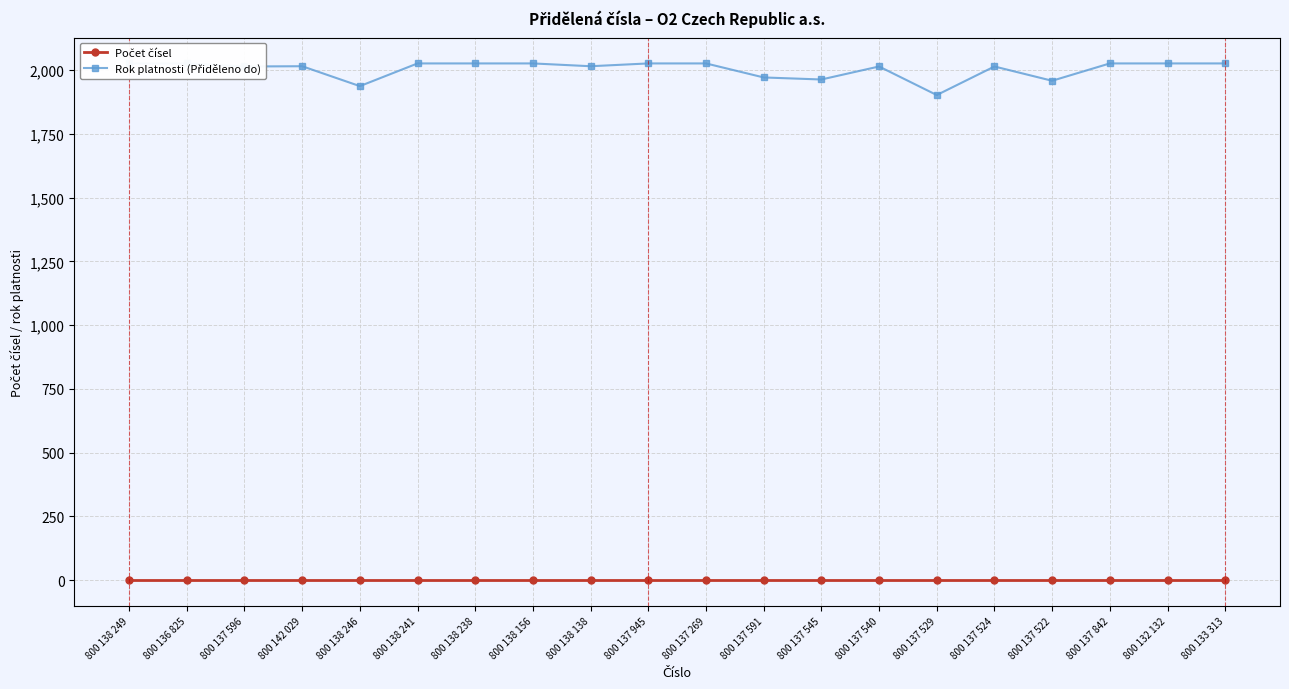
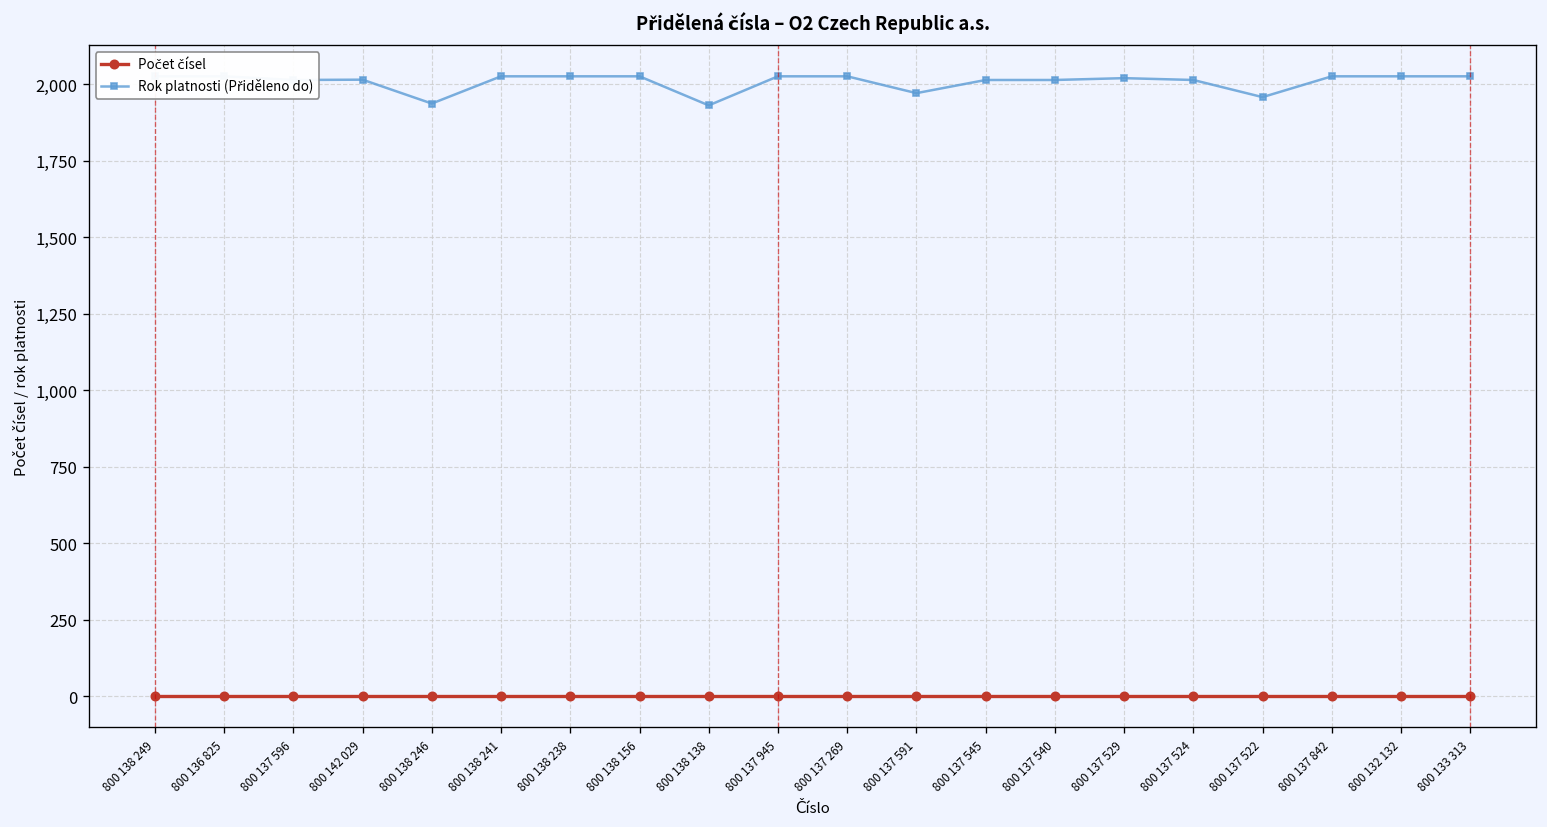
  {
    "Počet čísel": {
      "800 138 249": "0",
      "800 136 825": "0",
      "800 137 596": "0",
      "800 142 029": "0",
      "800 138 246": "0",
      "800 138 241": "0",
      "800 138 238": "0",
      "800 138 156": "0",
      "800 138 138": "0",
      "800 137 945": "0",
      "800 137 269": "0",
      "800 137 591": "0",
      "800 137 545": "0",
      "800 137 540": "0",
      "800 137 529": "0",
      "800 137 524": "0",
      "800 137 522": "0",
      "800 137 842": "0",
      "800 132 132": "0",
      "800 133 313": "0"
    },
    "Rok platnosti (Přiděleno do)": {
      "800 142 029": "2,020",
      "800 138 246": "1,940",
      "800 138 241": "2,030",
      "800 138 238": "2,030",
      "800 138 156": "2,030",
-     "800 138 138": "2,020",
+     "800 138 138": "1,930",
      "800 137 945": "2,030",
      "800 137 269": "2,030",
      "800 137 591": "1,970",
-     "800 137 545": "1,960",
+     "800 137 545": "2,010",
      "800 137 540": "2,010",
-     "800 137 529": "1,900",
+     "800 137 529": "2,020",
      "800 137 524": "2,010",
      "800 137 522": "1,960",
      "800 137 842": "2,030",
      "800 132 132": "2,030",
      "800 133 313": "2,030"
    }
  }
